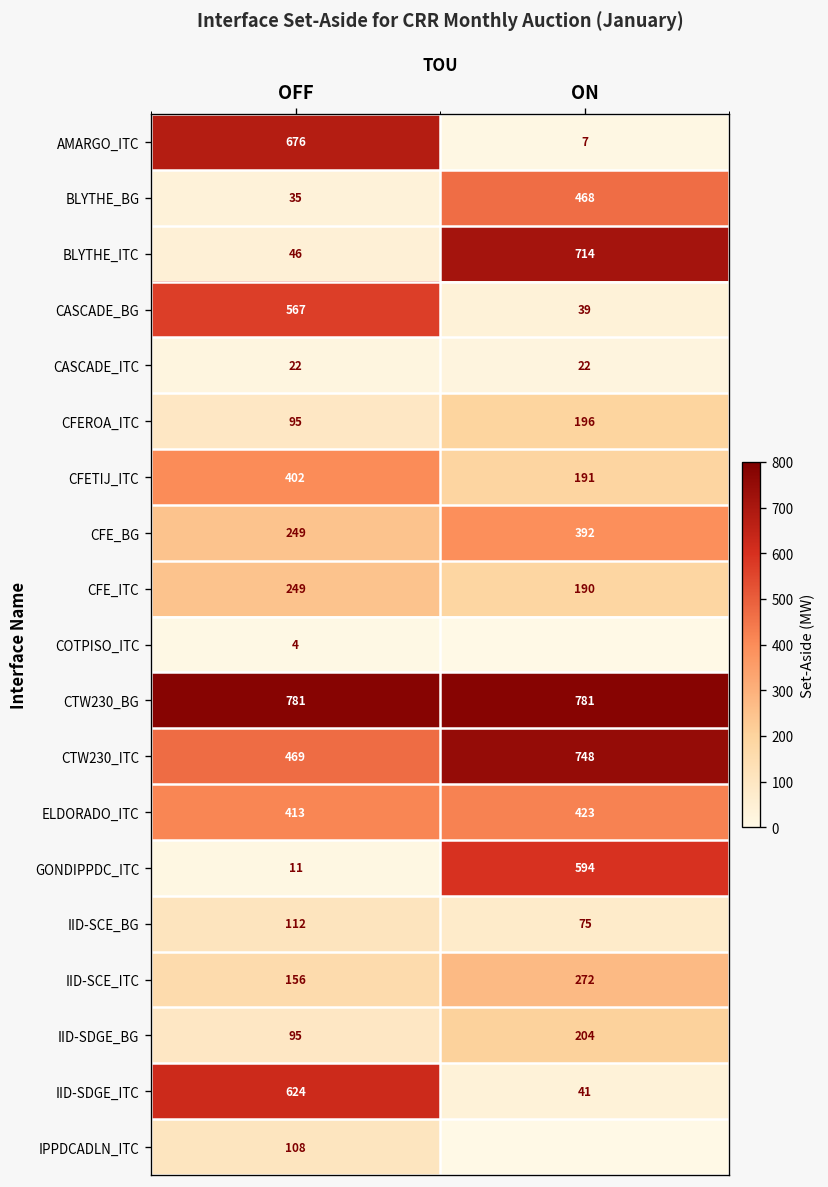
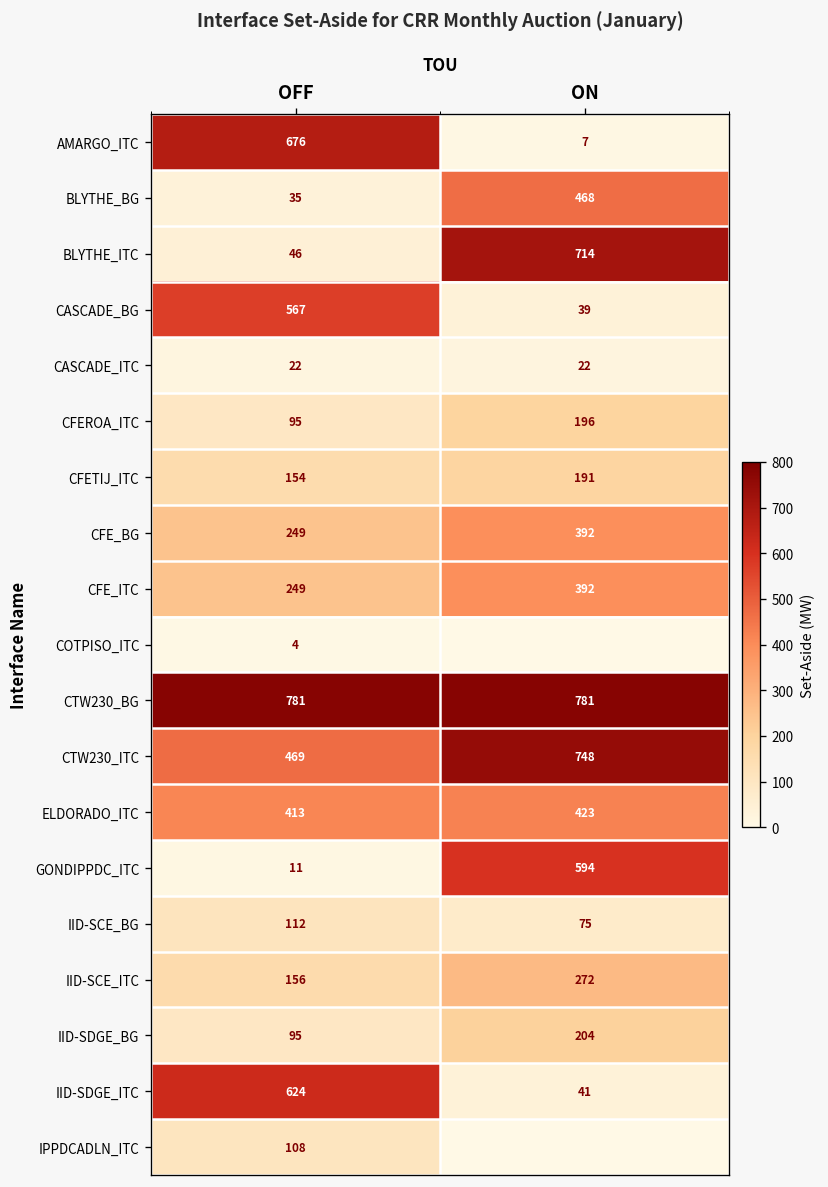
  {
    "AMARGO_ITC": {
      "OFF": 676,
      "ON": 7
    },
    "BLYTHE_BG": {
      "OFF": 35,
      "ON": 468
    },
    "BLYTHE_ITC": {
      "OFF": 46,
      "ON": 714
    },
    "CASCADE_BG": {
      "OFF": 567,
      "ON": 39
    },
    "CASCADE_ITC": {
      "OFF": 22,
      "ON": 22
    },
    "CFEROA_ITC": {
      "OFF": 95,
      "ON": 196
    },
    "CFETIJ_ITC": {
-     "OFF": 402,
+     "OFF": 154,
      "ON": 191
    },
    "CFE_BG": {
      "OFF": 249,
      "ON": 392
    },
    "CFE_ITC": {
      "OFF": 249,
-     "ON": 190
+     "ON": 392
    },
    "COTPISO_ITC": {
      "OFF": 4
    },
    "CTW230_BG": {
      "OFF": 781,
      "ON": 781
    },
    "CTW230_ITC": {
      "OFF": 469,
      "ON": 748
    },
    "ELDORADO_ITC": {
      "OFF": 413,
      "ON": 423
    },
    "GONDIPPDC_ITC": {
      "OFF": 11,
      "ON": 594
    },
    "IID-SCE_BG": {
      "OFF": 112,
      "ON": 75
    },
    "IID-SCE_ITC": {
      "OFF": 156,
      "ON": 272
    },
    "IID-SDGE_BG": {
      "OFF": 95,
      "ON": 204
    },
    "IID-SDGE_ITC": {
      "OFF": 624,
      "ON": 41
    },
    "IPPDCADLN_ITC": {
      "OFF": 108
    }
  }
